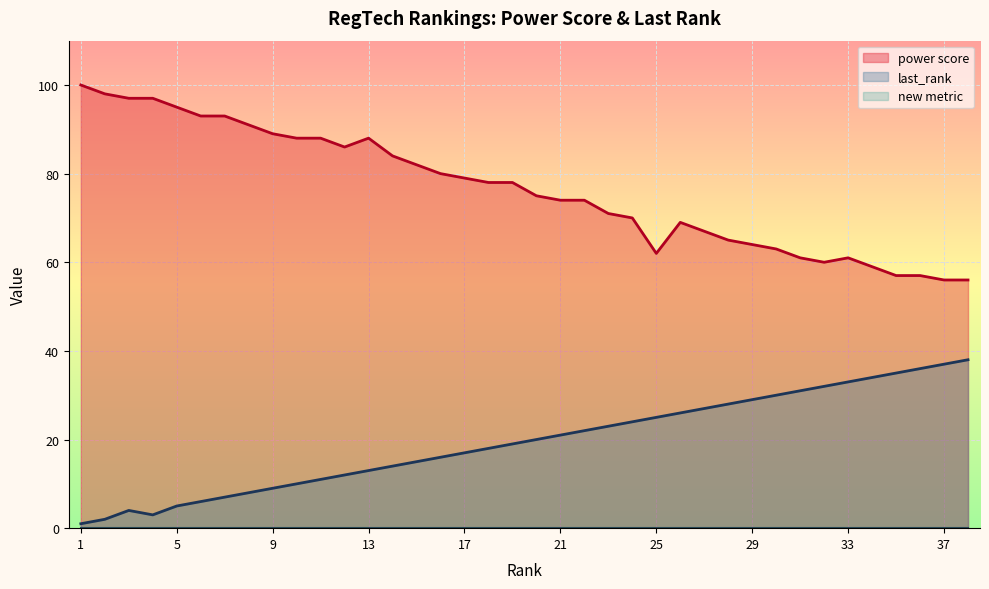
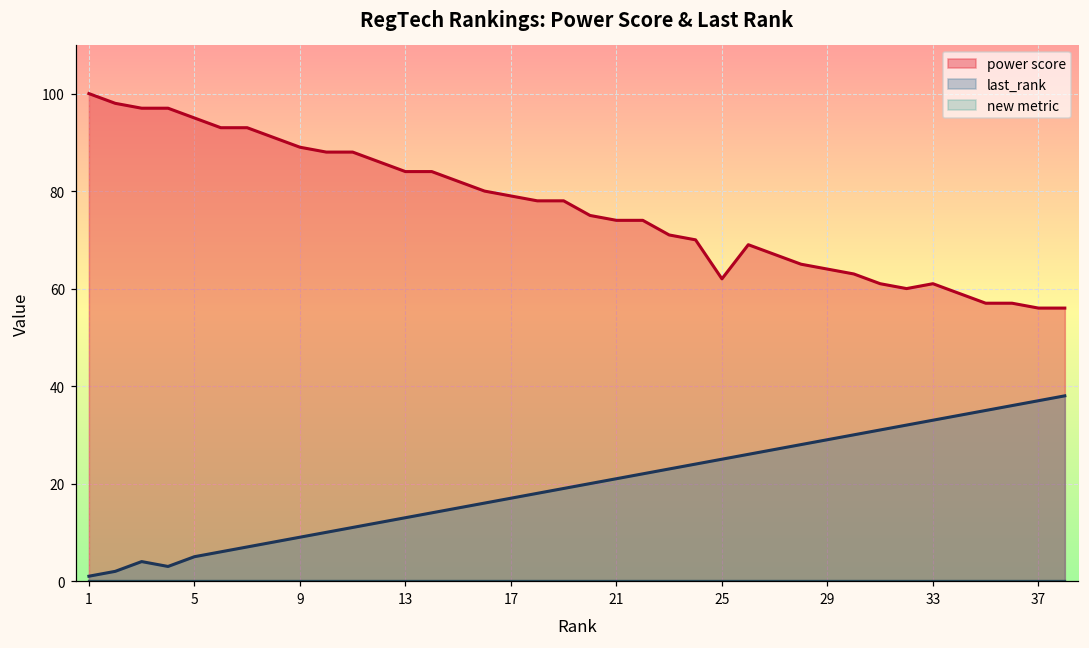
  {
    "power score": {
      "1": 100,
      "5": 95,
      "9": 89,
-     "13": 88,
+     "13": 84,
      "17": 79,
      "21": 74,
      "25": 62,
      "29": 64,
      "33": 61,
      "37": 56
    }
  }
